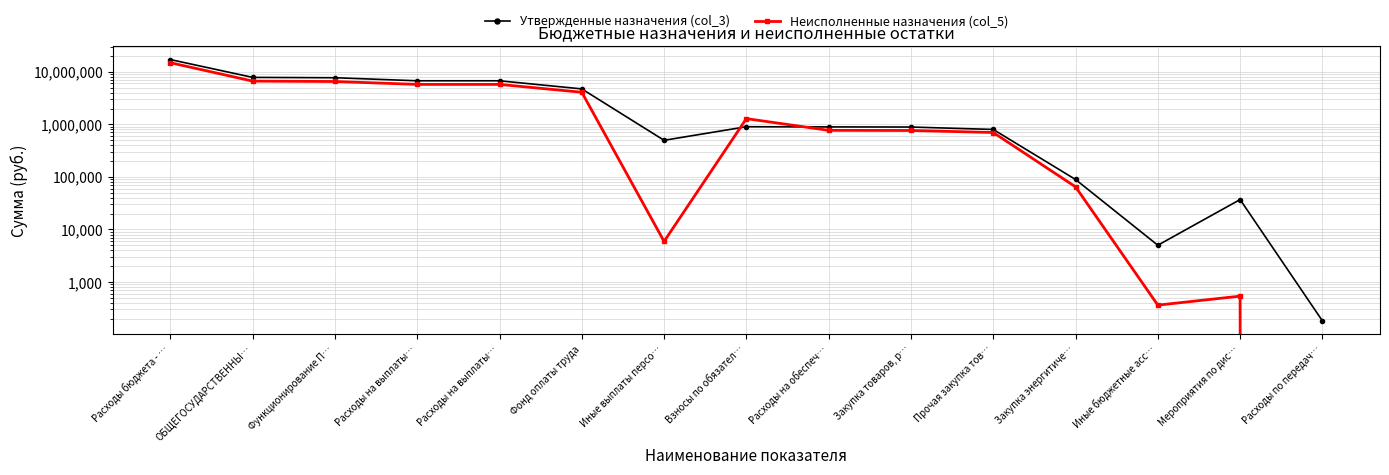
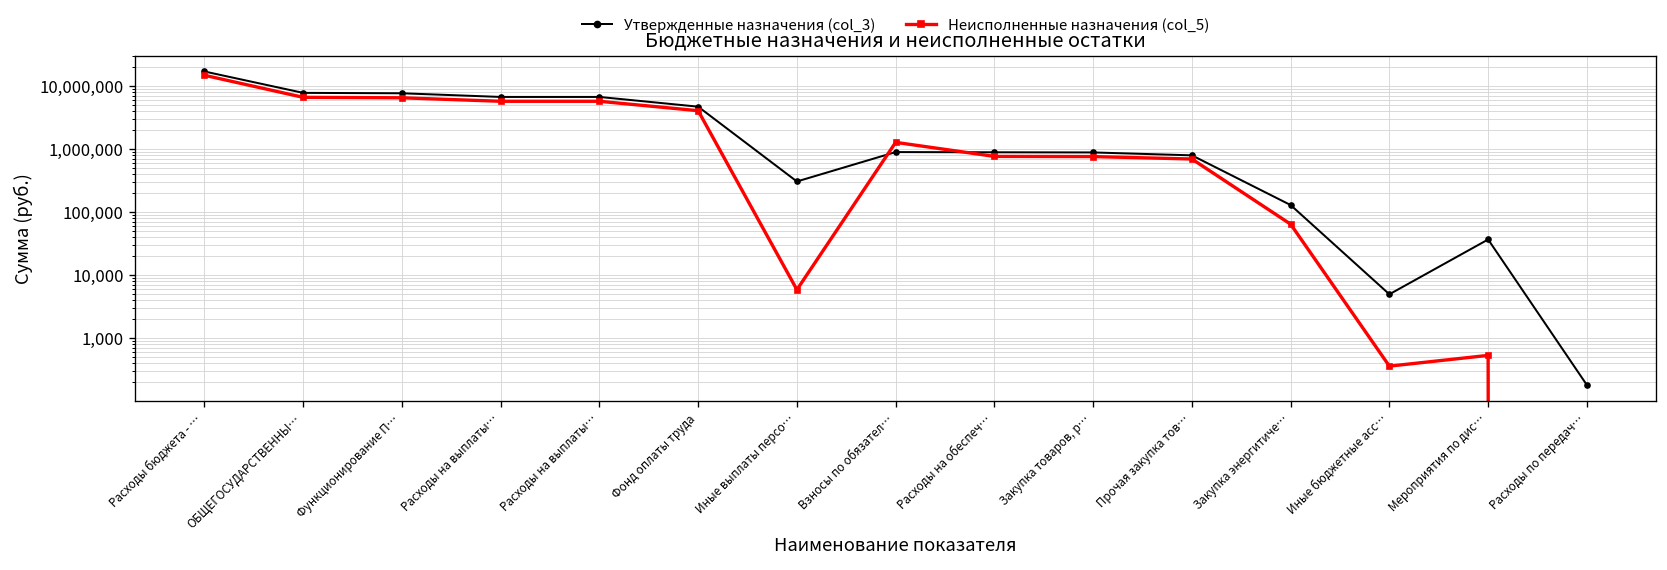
  {
    "Утвержденные назначения (col_3)": {
      "Расходы бюджета - …": "17,000,000",
      "ОБЩЕГОСУДАРСТВЕННЫ…": "8,000,000",
      "Функционирование П…": "8,000,000",
      "Фонд оплаты труда": "5,000,000",
-     "Иные выплаты персо…": "500,000",
+     "Иные выплаты персо…": "300,000",
      "Взносы по обязател…": "900,000",
      "Расходы на обеспеч…": "900,000",
      "Закупка товаров, р…": "900,000",
      "Прочая закупка тов…": "800,000",
-     "Закупка энергитиче…": "90,000",
+     "Закупка энергитиче…": "130,000",
      "Иные бюджетные асс…": "5,000",
      "Мероприятия по дис…": "40,000",
      "Расходы по передач…": "180"
    },
    "Неисполненные назначения (col_5)": {
      "Расходы бюджета - …": "15,000,000",
      "ОБЩЕГОСУДАРСТВЕННЫ…": "7,000,000",
      "Функционирование П…": "7,000,000",
      "Фонд оплаты труда": "4,000,000",
      "Иные выплаты персо…": "6,000",
      "Взносы по обязател…": "1,300,000",
      "Расходы на обеспеч…": "800,000",
      "Закупка товаров, р…": "800,000",
      "Прочая закупка тов…": "700,000",
      "Закупка энергитиче…": "60,000",
      "Иные бюджетные асс…": "400",
      "Мероприятия по дис…": "500"
    }
  }
